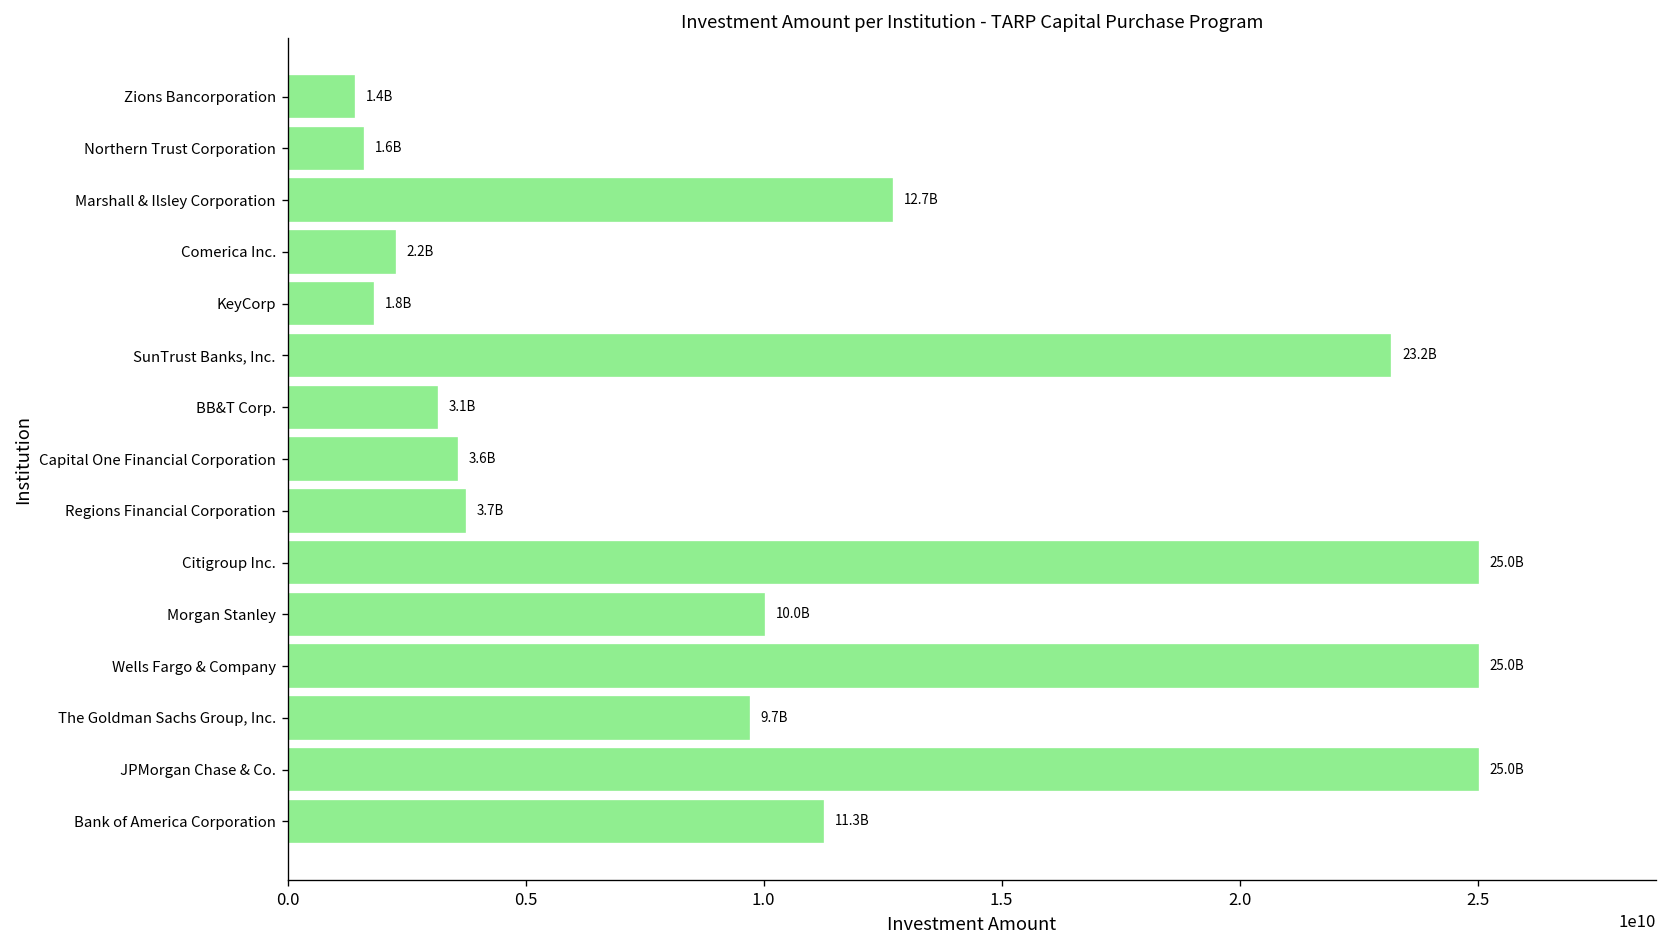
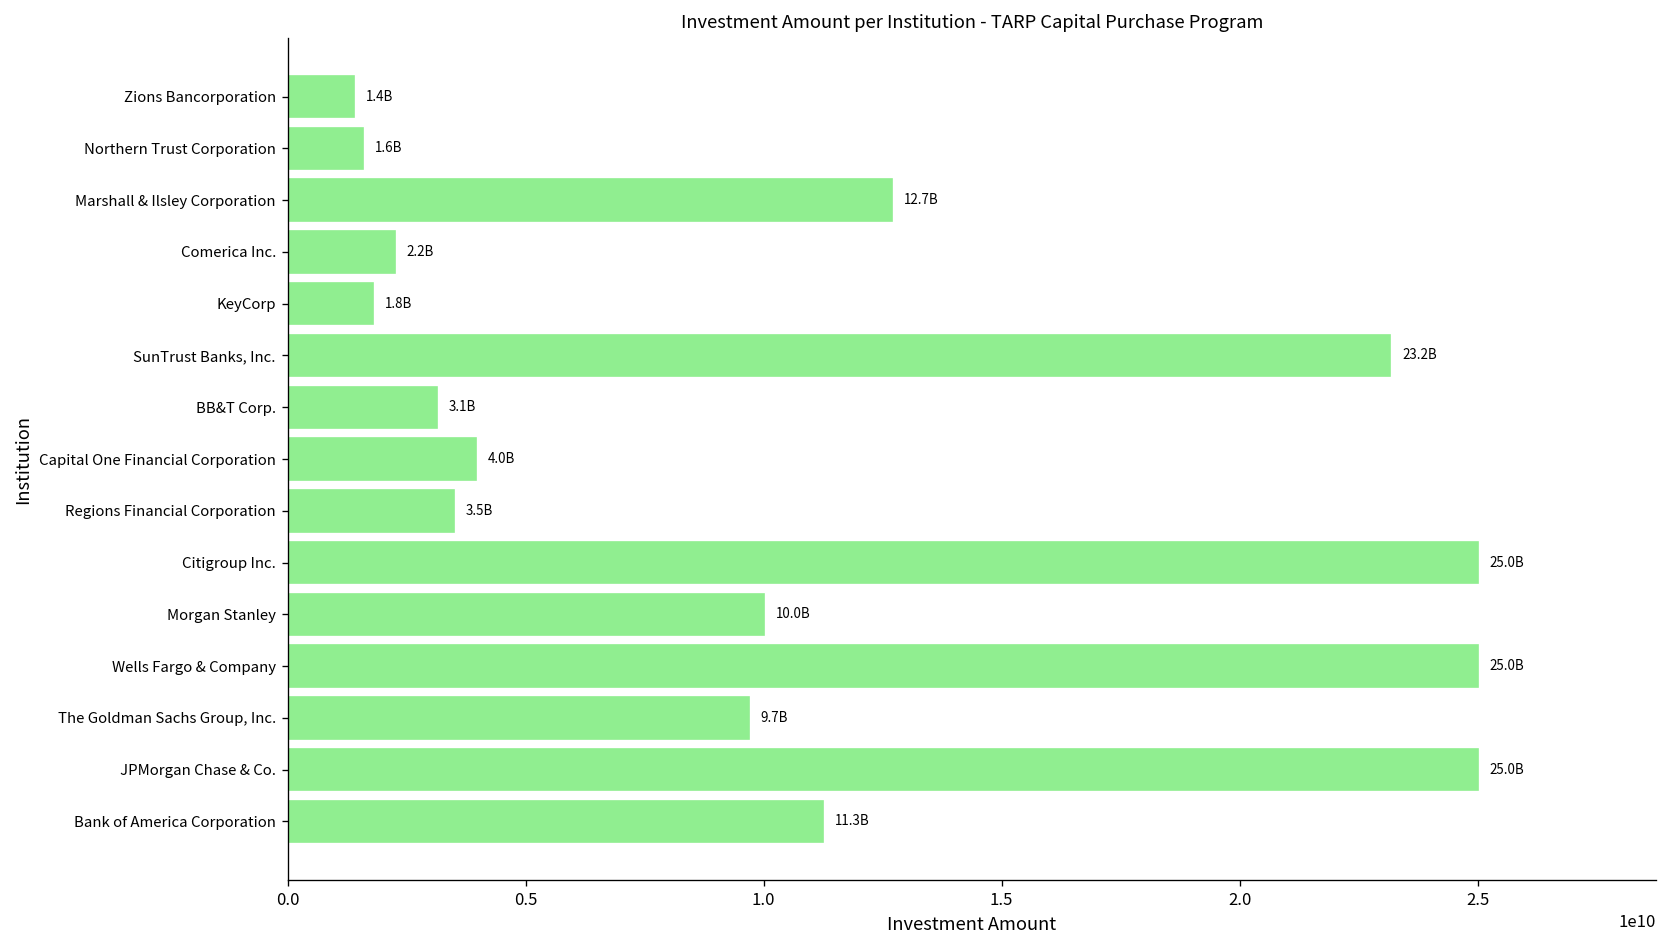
  {
    "Zions Bancorporation": "1.4B",
    "Northern Trust Corporation": "1.6B",
    "Marshall & Ilsley Corporation": "12.7B",
    "Comerica Inc.": "2.2B",
    "KeyCorp": "1.8B",
    "SunTrust Banks, Inc.": "23.2B",
    "BB&T Corp.": "3.1B",
-   "Capital One Financial Corporation": "3.6B",
-   "Regions Financial Corporation": "3.7B",
+   "Capital One Financial Corporation": "4.0B",
+   "Regions Financial Corporation": "3.5B",
    "Citigroup Inc.": "25.0B",
    "Morgan Stanley": "10.0B",
    "Wells Fargo & Company": "25.0B",
    "The Goldman Sachs Group, Inc.": "9.7B",
    "JPMorgan Chase & Co.": "25.0B",
    "Bank of America Corporation": "11.3B"
  }
